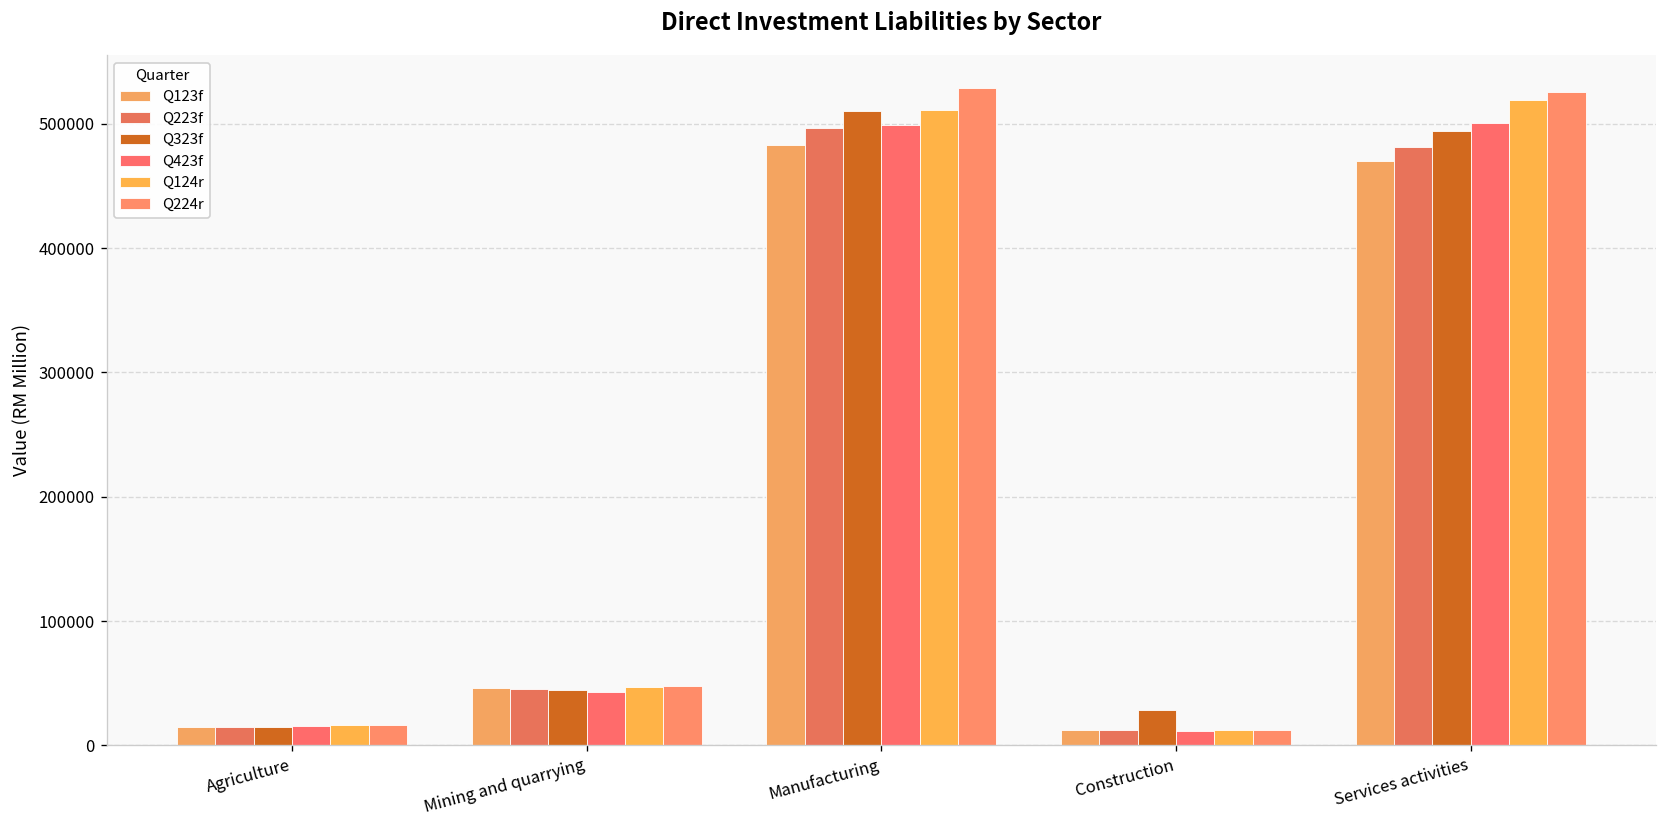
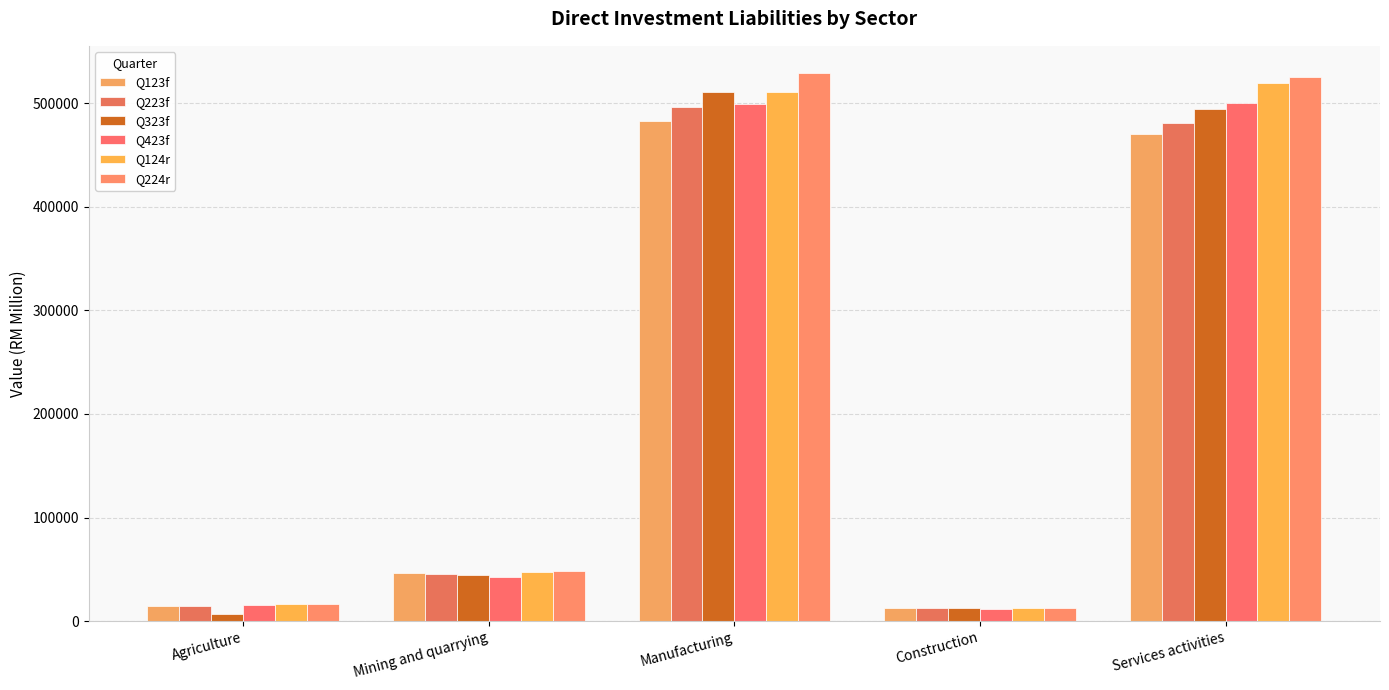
  {
    "Q323f": {
-     "Agriculture": 15000,
+     "Agriculture": 7000,
      "Mining and quarrying": 45000,
      "Manufacturing": 511000,
-     "Construction": 29000,
+     "Construction": 12000,
      "Services activities": 494000
    }
  }
